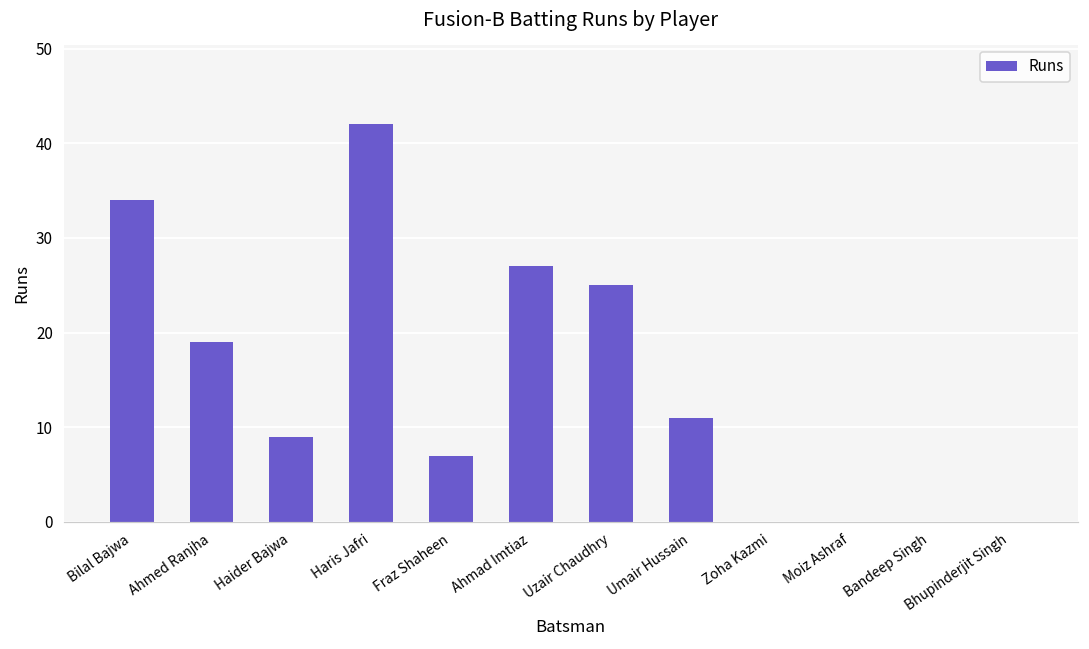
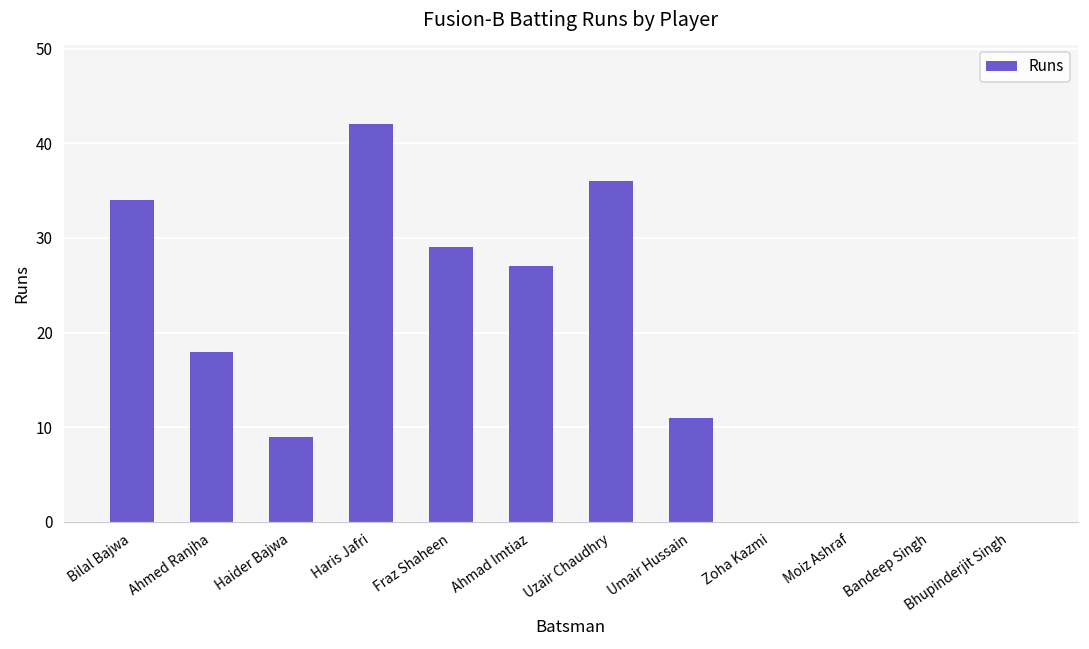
  {
    "Bilal Bajwa": 34,
-   "Ahmed Ranjha": 19,
+   "Ahmed Ranjha": 18,
    "Haider Bajwa": 9,
    "Haris Jafri": 42,
-   "Fraz Shaheen": 7,
+   "Fraz Shaheen": 29,
    "Ahmad Imtiaz": 27,
-   "Uzair Chaudhry": 25,
+   "Uzair Chaudhry": 36,
    "Umair Hussain": 11,
    "Zoha Kazmi": 0,
    "Moiz Ashraf": 0,
    "Bandeep Singh": 0,
    "Bhupinderjit Singh": 0
  }
